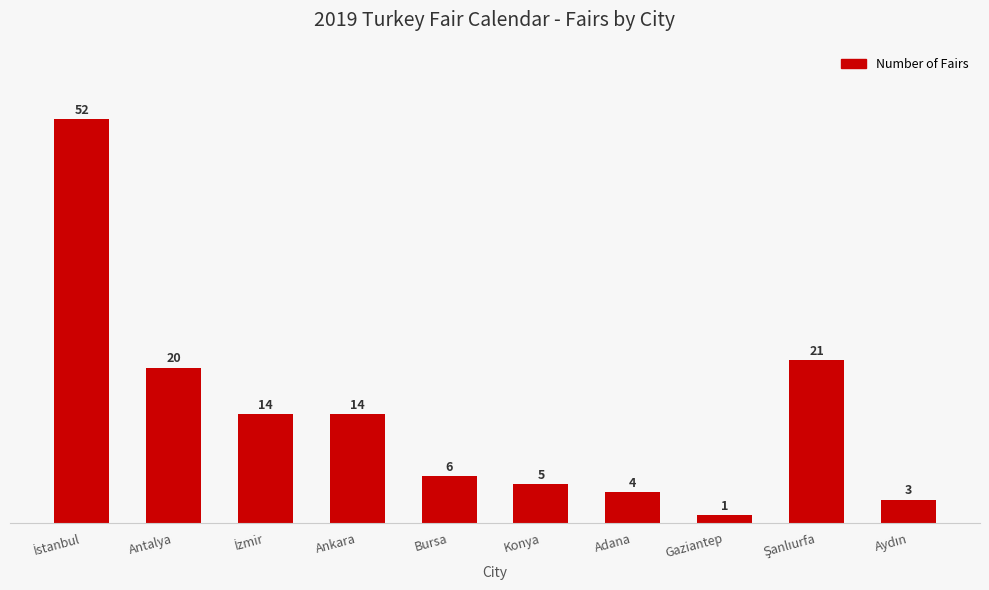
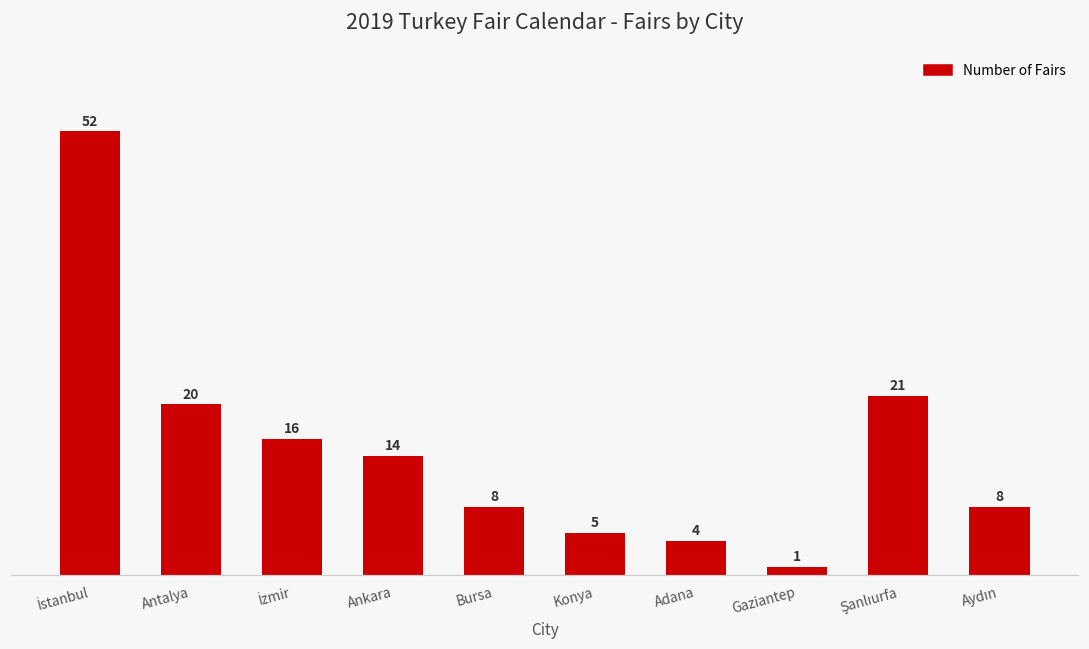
  {
    "İstanbul": 52,
    "Antalya": 20,
-   "İzmir": 14,
+   "İzmir": 16,
    "Ankara": 14,
-   "Bursa": 6,
+   "Bursa": 8,
    "Konya": 5,
    "Adana": 4,
    "Gaziantep": 1,
    "Şanlıurfa": 21,
-   "Aydın": 3
+   "Aydın": 8
  }
